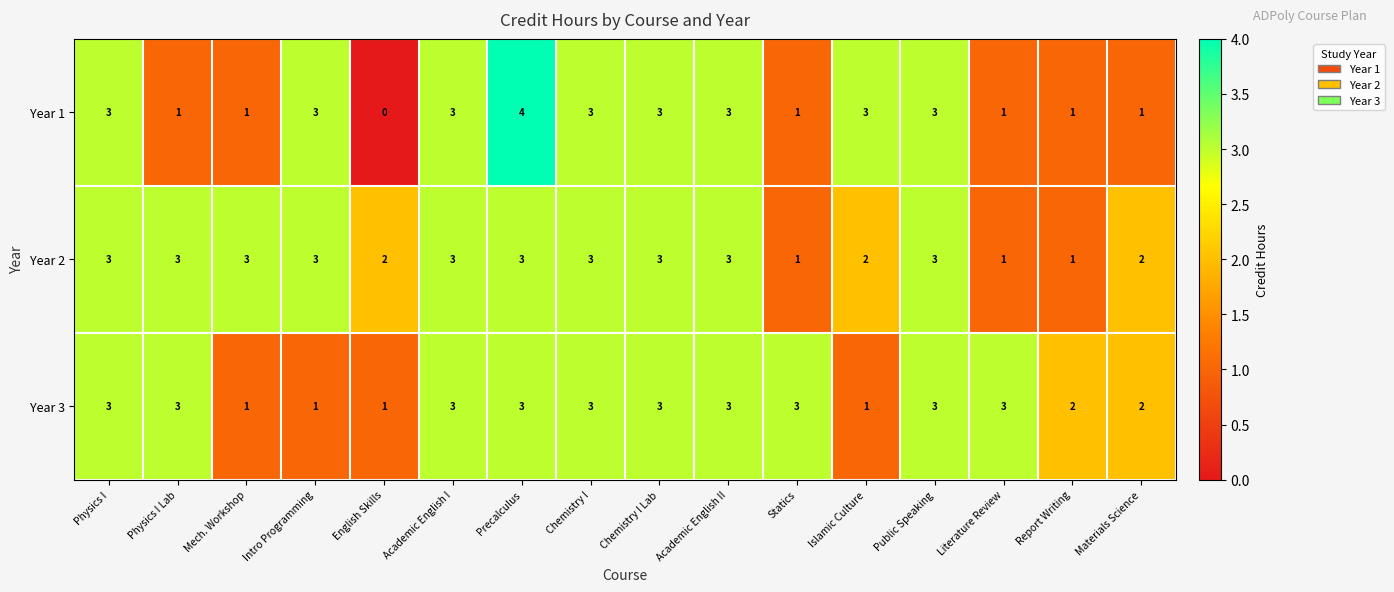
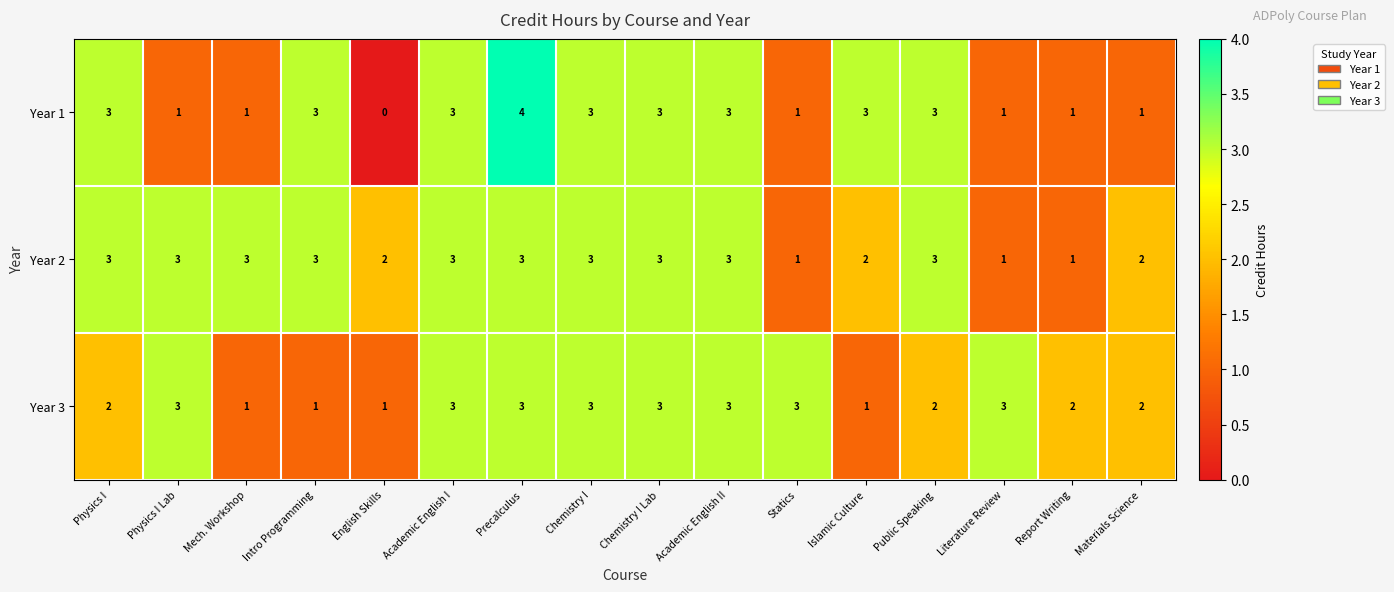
  {
    "Year 1": {
      "Physics I": 3,
      "Physics I Lab": 1,
      "Mech. Workshop": 1,
      "Intro Programming": 3,
      "English Skills": 0,
      "Academic English I": 3,
      "Precalculus": 4,
      "Chemistry I": 3,
      "Chemistry I Lab": 3,
      "Academic English II": 3,
      "Statics": 1,
      "Islamic Culture": 3,
      "Public Speaking": 3,
      "Literature Review": 1,
      "Report Writing": 1,
      "Materials Science": 1
    },
    "Year 2": {
      "Physics I": 3,
      "Physics I Lab": 3,
      "Mech. Workshop": 3,
      "Intro Programming": 3,
      "English Skills": 2,
      "Academic English I": 3,
      "Precalculus": 3,
      "Chemistry I": 3,
      "Chemistry I Lab": 3,
      "Academic English II": 3,
      "Statics": 1,
      "Islamic Culture": 2,
      "Public Speaking": 3,
      "Literature Review": 1,
      "Report Writing": 1,
      "Materials Science": 2
    },
    "Year 3": {
-     "Physics I": 3,
+     "Physics I": 2,
      "Physics I Lab": 3,
      "Mech. Workshop": 1,
      "Intro Programming": 1,
      "English Skills": 1,
      "Academic English I": 3,
      "Precalculus": 3,
      "Chemistry I": 3,
      "Chemistry I Lab": 3,
      "Academic English II": 3,
      "Statics": 3,
      "Islamic Culture": 1,
-     "Public Speaking": 3,
+     "Public Speaking": 2,
      "Literature Review": 3,
      "Report Writing": 2,
      "Materials Science": 2
    }
  }
